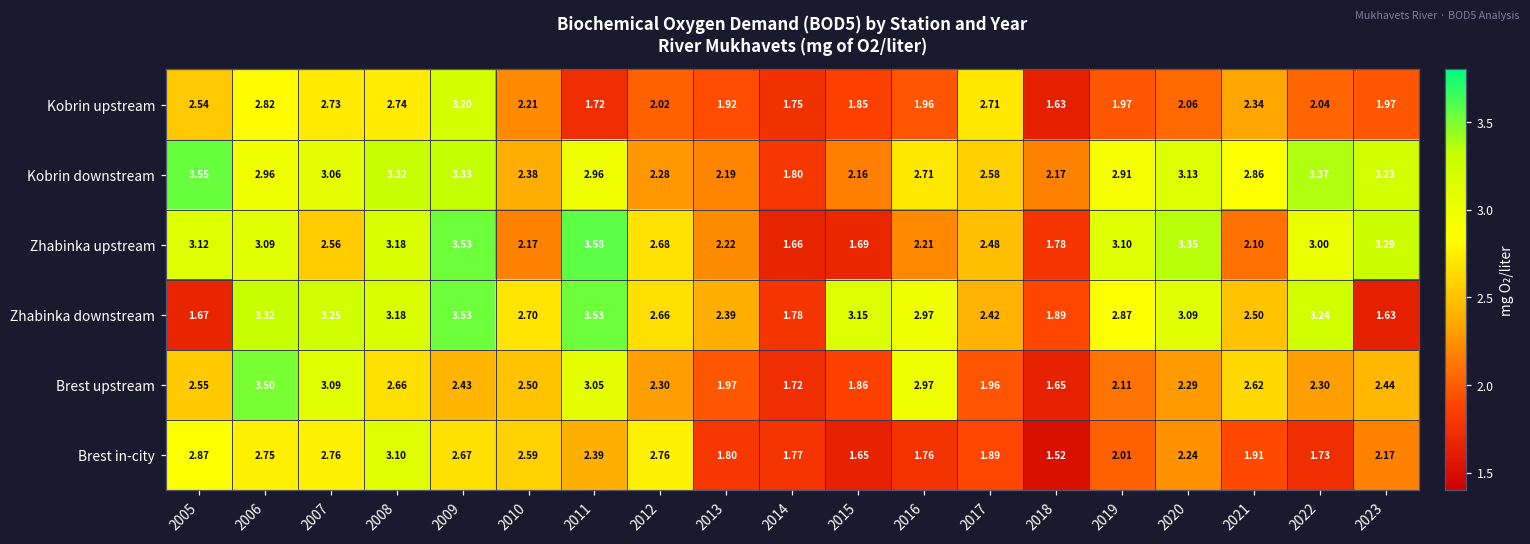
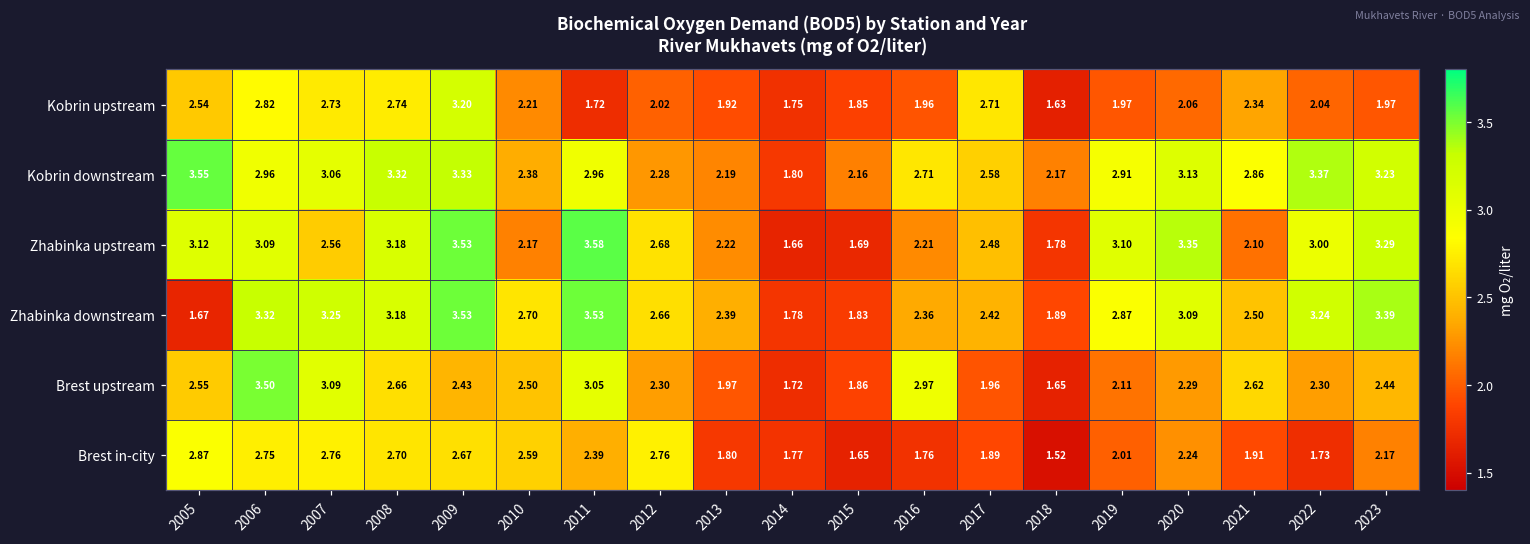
  {
    "Kobrin upstream": {
      "2005": 2.54,
      "2006": 2.82,
      "2007": 2.73,
      "2008": 2.74,
      "2009": 3.20,
      "2010": 2.21,
      "2011": 1.72,
      "2012": 2.02,
      "2013": 1.92,
      "2014": 1.75,
      "2015": 1.85,
      "2016": 1.96,
      "2017": 2.71,
      "2018": 1.63,
      "2019": 1.97,
      "2020": 2.06,
      "2021": 2.34,
      "2022": 2.04,
      "2023": 1.97
    },
    "Kobrin downstream": {
      "2005": 3.55,
      "2006": 2.96,
      "2007": 3.06,
      "2008": 3.32,
      "2009": 3.33,
      "2010": 2.38,
      "2011": 2.96,
      "2012": 2.28,
      "2013": 2.19,
      "2014": 1.80,
      "2015": 2.16,
      "2016": 2.71,
      "2017": 2.58,
      "2018": 2.17,
      "2019": 2.91,
      "2020": 3.13,
      "2021": 2.86,
      "2022": 3.37,
      "2023": 3.23
    },
    "Zhabinka upstream": {
      "2005": 3.12,
      "2006": 3.09,
      "2007": 2.56,
      "2008": 3.18,
      "2009": 3.53,
      "2010": 2.17,
      "2011": 3.58,
      "2012": 2.68,
      "2013": 2.22,
      "2014": 1.66,
      "2015": 1.69,
      "2016": 2.21,
      "2017": 2.48,
      "2018": 1.78,
      "2019": 3.10,
      "2020": 3.35,
      "2021": 2.10,
      "2022": 3.00,
      "2023": 3.29
    },
    "Zhabinka downstream": {
      "2005": 1.67,
      "2006": 3.32,
      "2007": 3.25,
      "2008": 3.18,
      "2009": 3.53,
      "2010": 2.70,
      "2011": 3.53,
      "2012": 2.66,
      "2013": 2.39,
      "2014": 1.78,
-     "2015": 3.15,
-     "2016": 2.97,
+     "2015": 1.83,
+     "2016": 2.36,
      "2017": 2.42,
      "2018": 1.89,
      "2019": 2.87,
      "2020": 3.09,
      "2021": 2.50,
      "2022": 3.24,
-     "2023": 1.63
+     "2023": 3.39
    },
    "Brest upstream": {
      "2005": 2.55,
      "2006": 3.50,
      "2007": 3.09,
      "2008": 2.66,
      "2009": 2.43,
      "2010": 2.50,
      "2011": 3.05,
      "2012": 2.30,
      "2013": 1.97,
      "2014": 1.72,
      "2015": 1.86,
      "2016": 2.97,
      "2017": 1.96,
      "2018": 1.65,
      "2019": 2.11,
      "2020": 2.29,
      "2021": 2.62,
      "2022": 2.30,
      "2023": 2.44
    },
    "Brest in-city": {
      "2005": 2.87,
      "2006": 2.75,
      "2007": 2.76,
-     "2008": 3.10,
+     "2008": 2.70,
      "2009": 2.67,
      "2010": 2.59,
      "2011": 2.39,
      "2012": 2.76,
      "2013": 1.80,
      "2014": 1.77,
      "2015": 1.65,
      "2016": 1.76,
      "2017": 1.89,
      "2018": 1.52,
      "2019": 2.01,
      "2020": 2.24,
      "2021": 1.91,
      "2022": 1.73,
      "2023": 2.17
    }
  }
